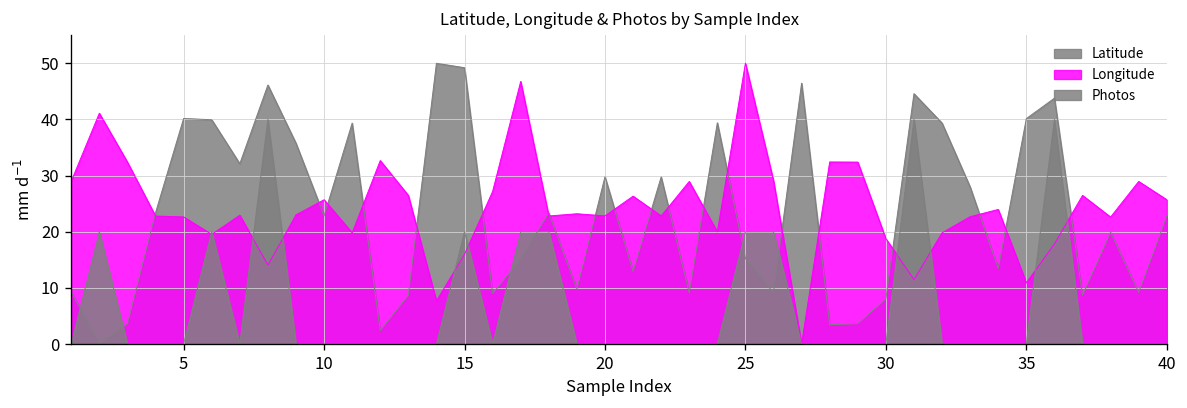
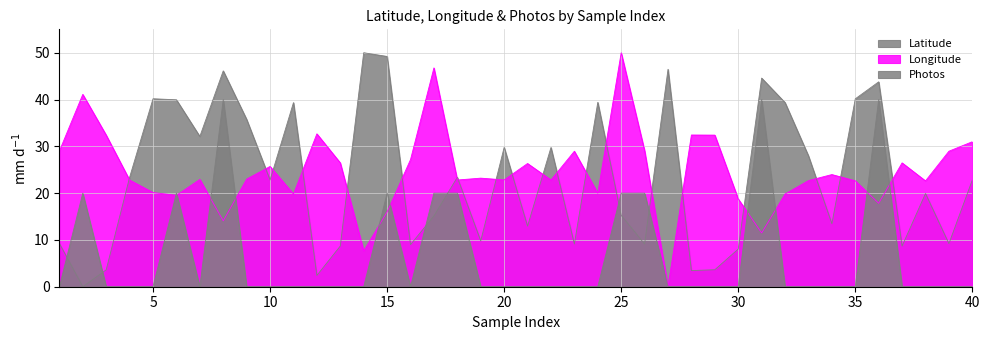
  {
    "Longitude": {
-     "5": 23,
+     "5": 20,
      "10": 26,
      "15": 16,
      "20": 23,
      "25": 50,
      "30": 19,
-     "35": 11,
-     "40": 26
+     "35": 23,
+     "40": 31
    }
  }
